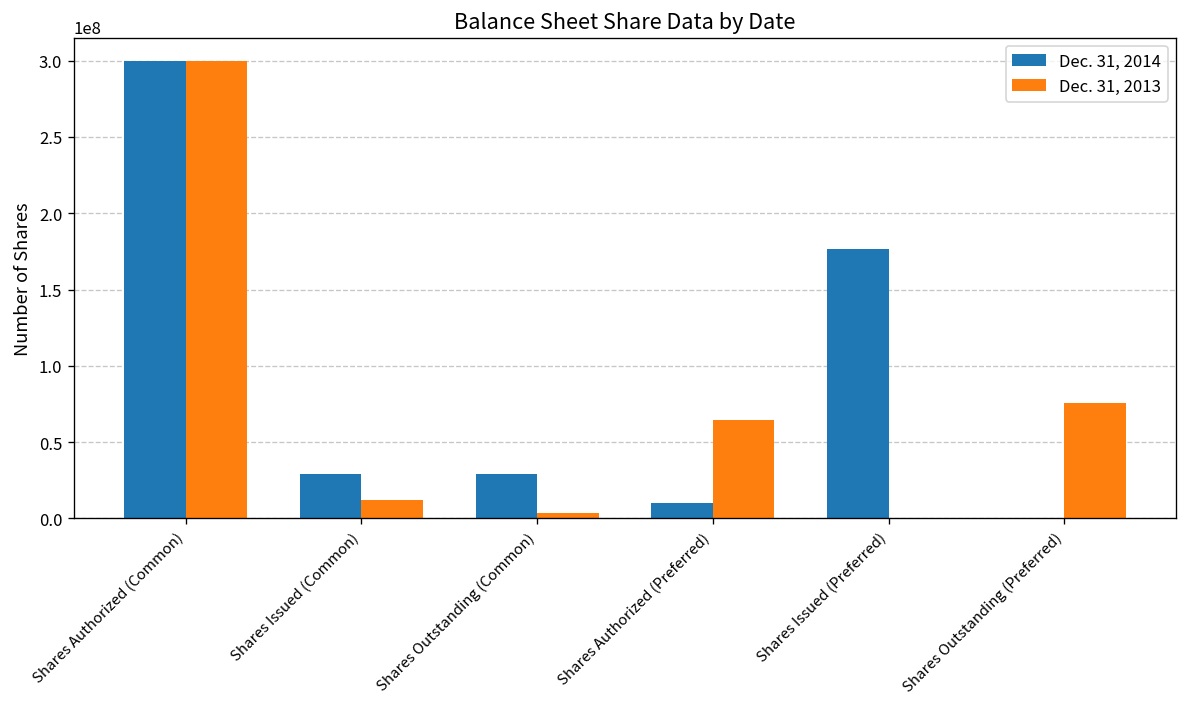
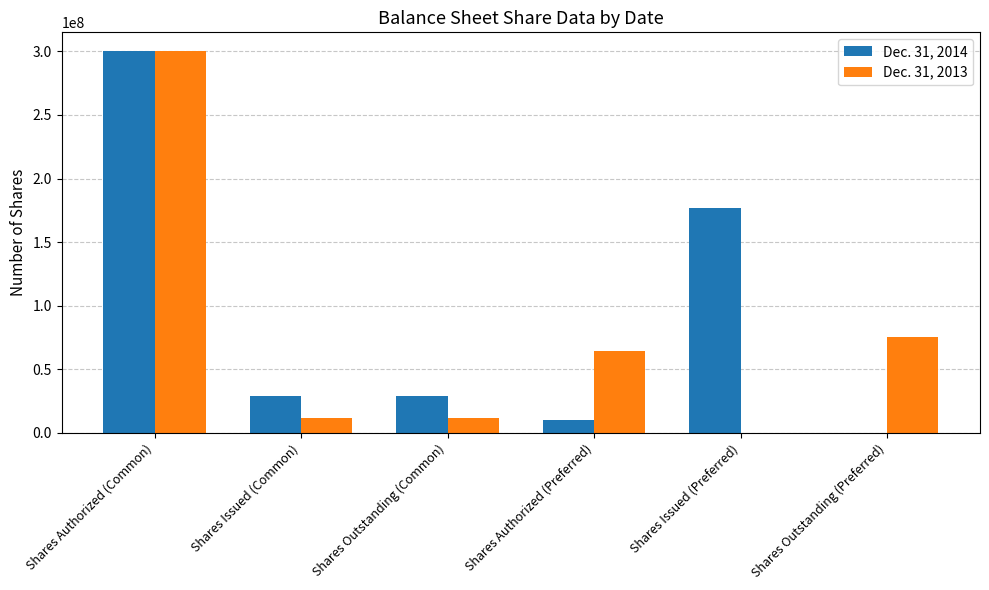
  {
    "Dec. 31, 2014": {
      "Shares Authorized (Common)": 300000000,
      "Shares Issued (Common)": 29000000,
      "Shares Outstanding (Common)": 29000000,
      "Shares Authorized (Preferred)": 10000000,
      "Shares Issued (Preferred)": 177000000,
      "Shares Outstanding (Preferred)": 0
    },
    "Dec. 31, 2013": {
      "Shares Authorized (Common)": 300000000,
      "Shares Issued (Common)": 12000000,
-     "Shares Outstanding (Common)": 3000000,
+     "Shares Outstanding (Common)": 12000000,
      "Shares Authorized (Preferred)": 64000000,
      "Shares Issued (Preferred)": 0,
      "Shares Outstanding (Preferred)": 75000000
    }
  }
